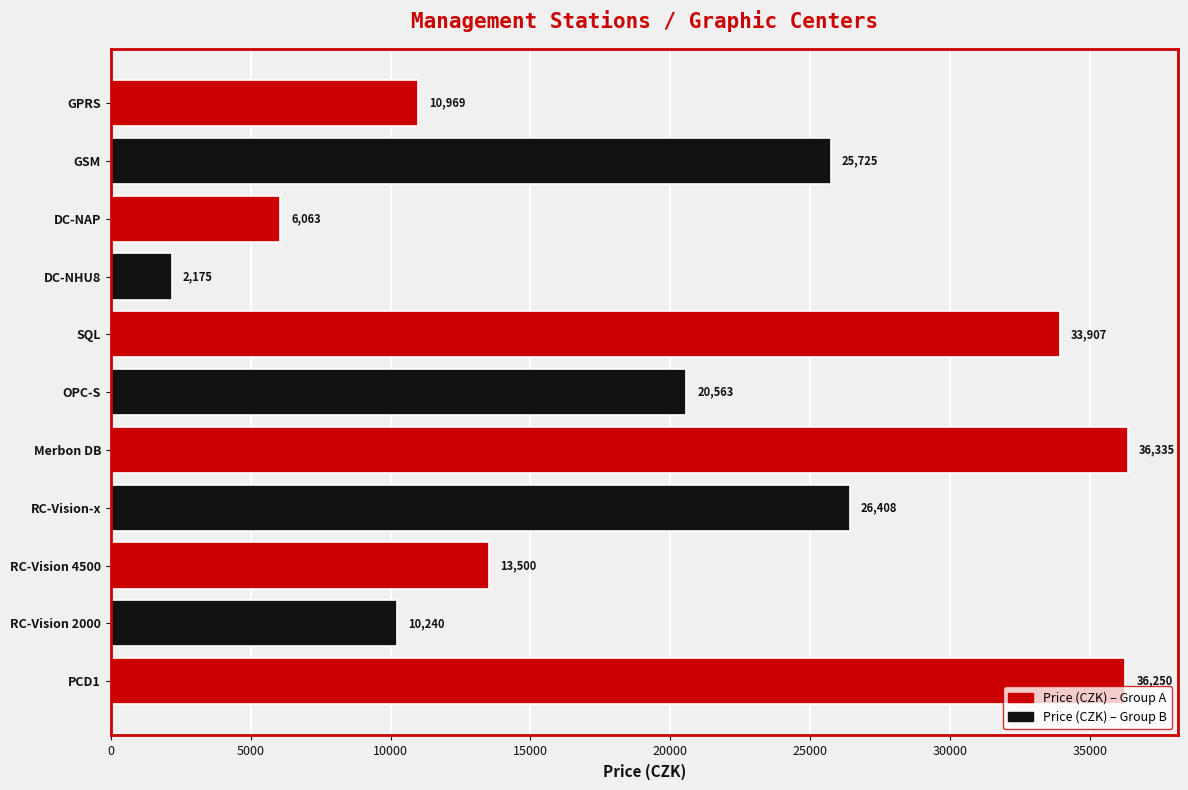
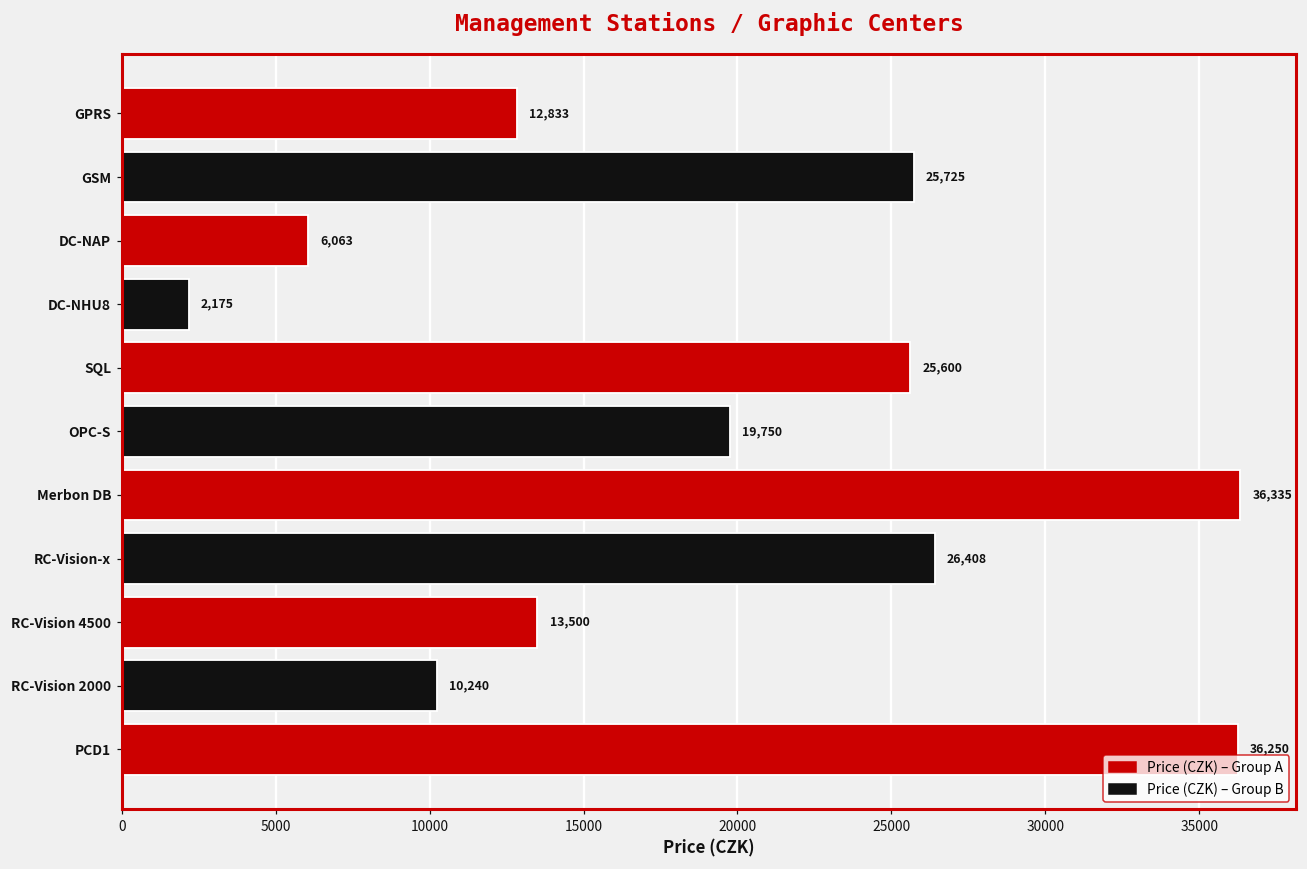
  {
-   "GPRS": "10,969",
+   "GPRS": "12,833",
    "GSM": "25,725",
    "DC-NAP": "6,063",
    "DC-NHU8": "2,175",
-   "SQL": "33,907",
-   "OPC-S": "20,563",
+   "SQL": "25,600",
+   "OPC-S": "19,750",
    "Merbon DB": "36,335",
    "RC-Vision-x": "26,408",
    "RC-Vision 4500": "13,500",
    "RC-Vision 2000": "10,240"
  }
